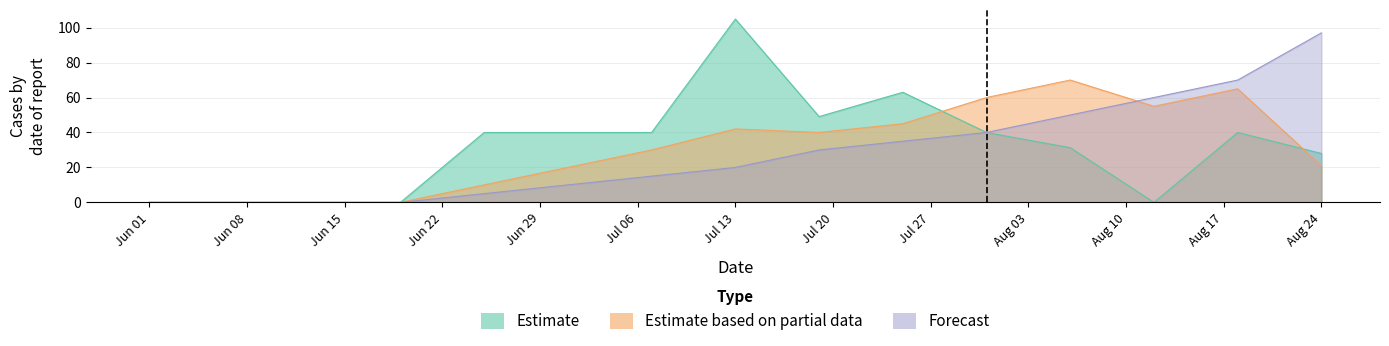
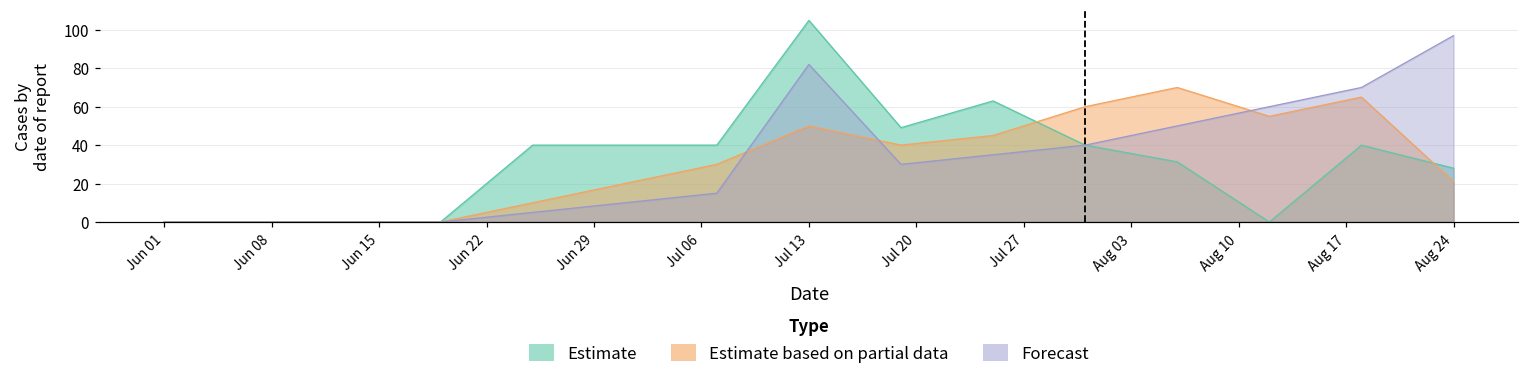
  {
    "Estimate": {
      "Jul 13": 105,
      "Aug 24": 28
    },
    "Estimate based on partial data": {
-     "Jul 13": 42,
+     "Jul 13": 50,
      "Aug 24": 21
    },
    "Forecast": {
-     "Jul 13": 20,
+     "Jul 13": 82,
      "Aug 24": 97
    }
  }
